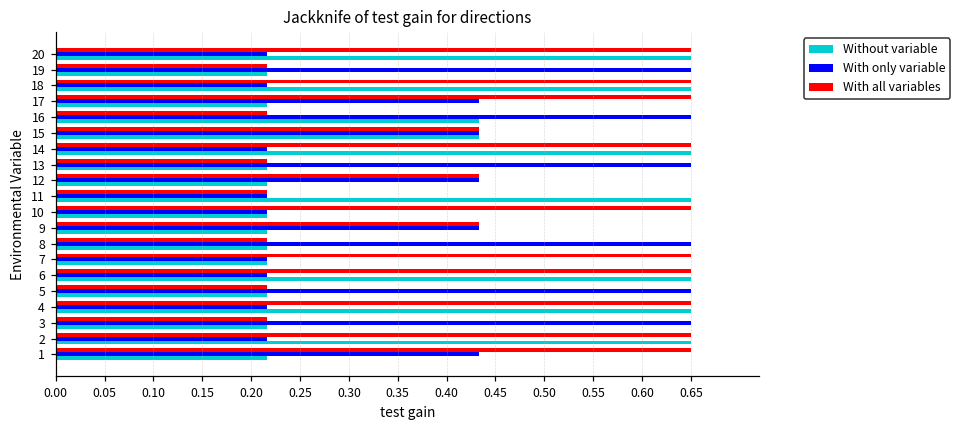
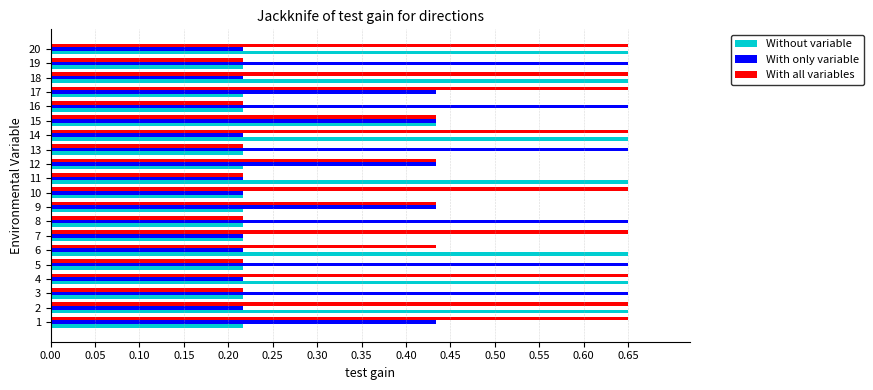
  {
    "Without variable": {
      "20": 0.65,
      "19": 0.22,
      "18": 0.65,
      "17": 0.22,
-     "16": 0.43,
+     "16": 0.22,
      "15": 0.43,
      "14": 0.65,
      "13": 0.22,
      "12": 0.22,
      "11": 0.65,
      "10": 0.22,
      "9": 0.22,
      "8": 0.22,
      "7": 0.22,
      "6": 0.65,
      "5": 0.22,
      "4": 0.65,
      "3": 0.22,
      "2": 0.65,
      "1": 0.22
    },
    "With only variable": {
      "20": 0.22,
      "19": 0.65,
      "18": 0.22,
      "17": 0.43,
      "16": 0.65,
      "15": 0.43,
      "14": 0.22,
      "13": 0.65,
      "12": 0.43,
      "11": 0.22,
      "10": 0.22,
      "9": 0.43,
      "8": 0.65,
      "7": 0.22,
      "6": 0.22,
      "5": 0.65,
      "4": 0.22,
      "3": 0.65,
      "2": 0.22,
      "1": 0.43
    },
    "With all variables": {
      "20": 0.65,
      "19": 0.22,
      "18": 0.65,
      "17": 0.65,
      "16": 0.22,
      "15": 0.43,
      "14": 0.65,
      "13": 0.22,
      "12": 0.43,
      "11": 0.22,
      "10": 0.65,
      "9": 0.43,
      "8": 0.22,
      "7": 0.65,
-     "6": 0.65,
+     "6": 0.43,
      "5": 0.22,
      "4": 0.65,
      "3": 0.22,
      "2": 0.65,
      "1": 0.65
    }
  }
